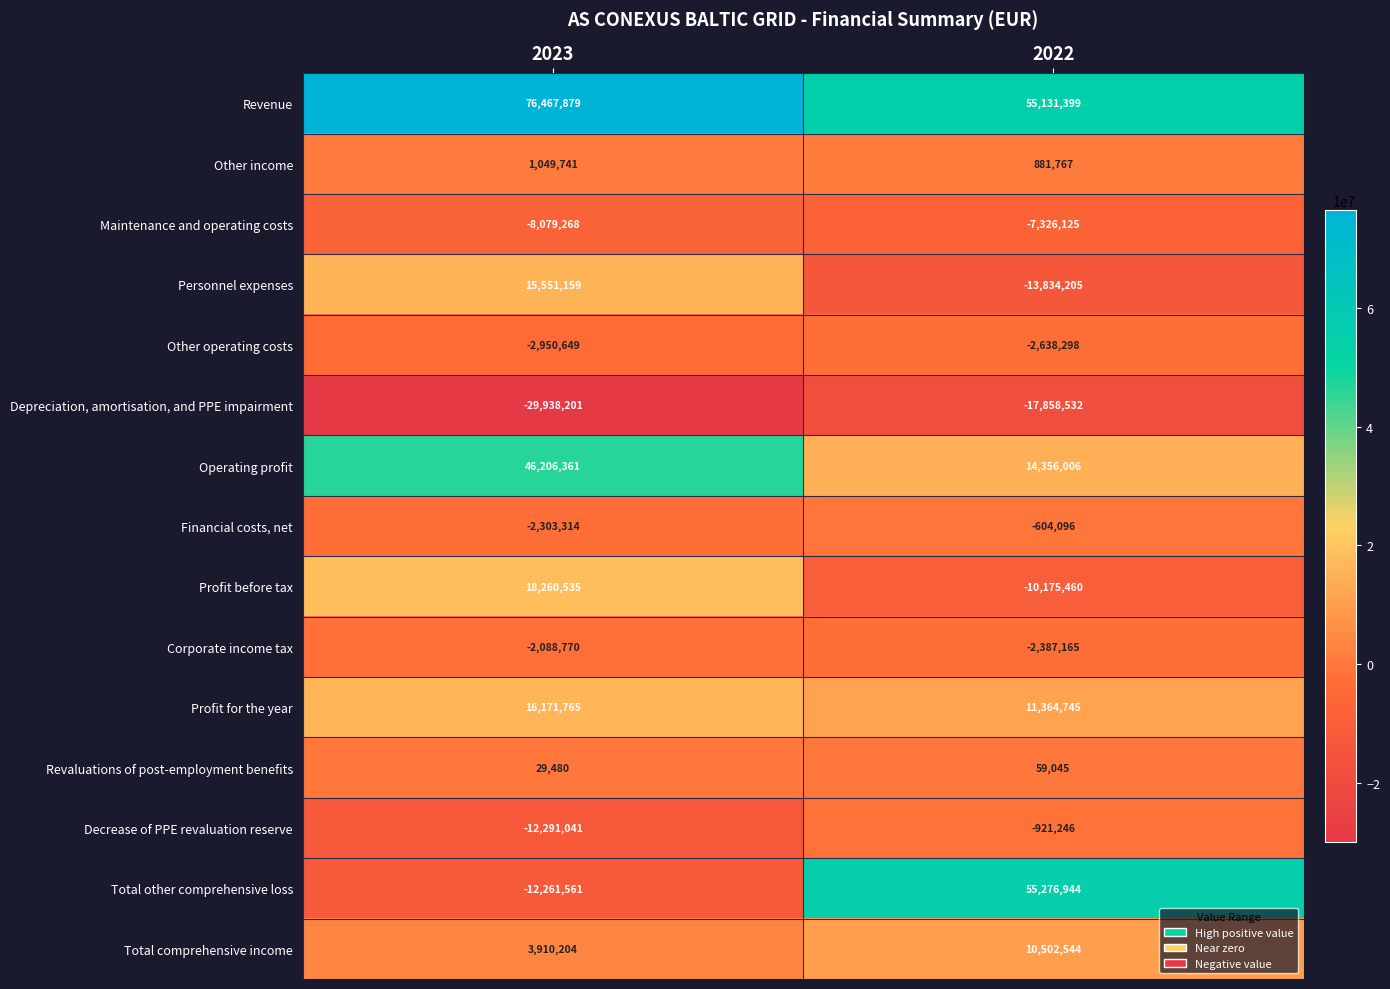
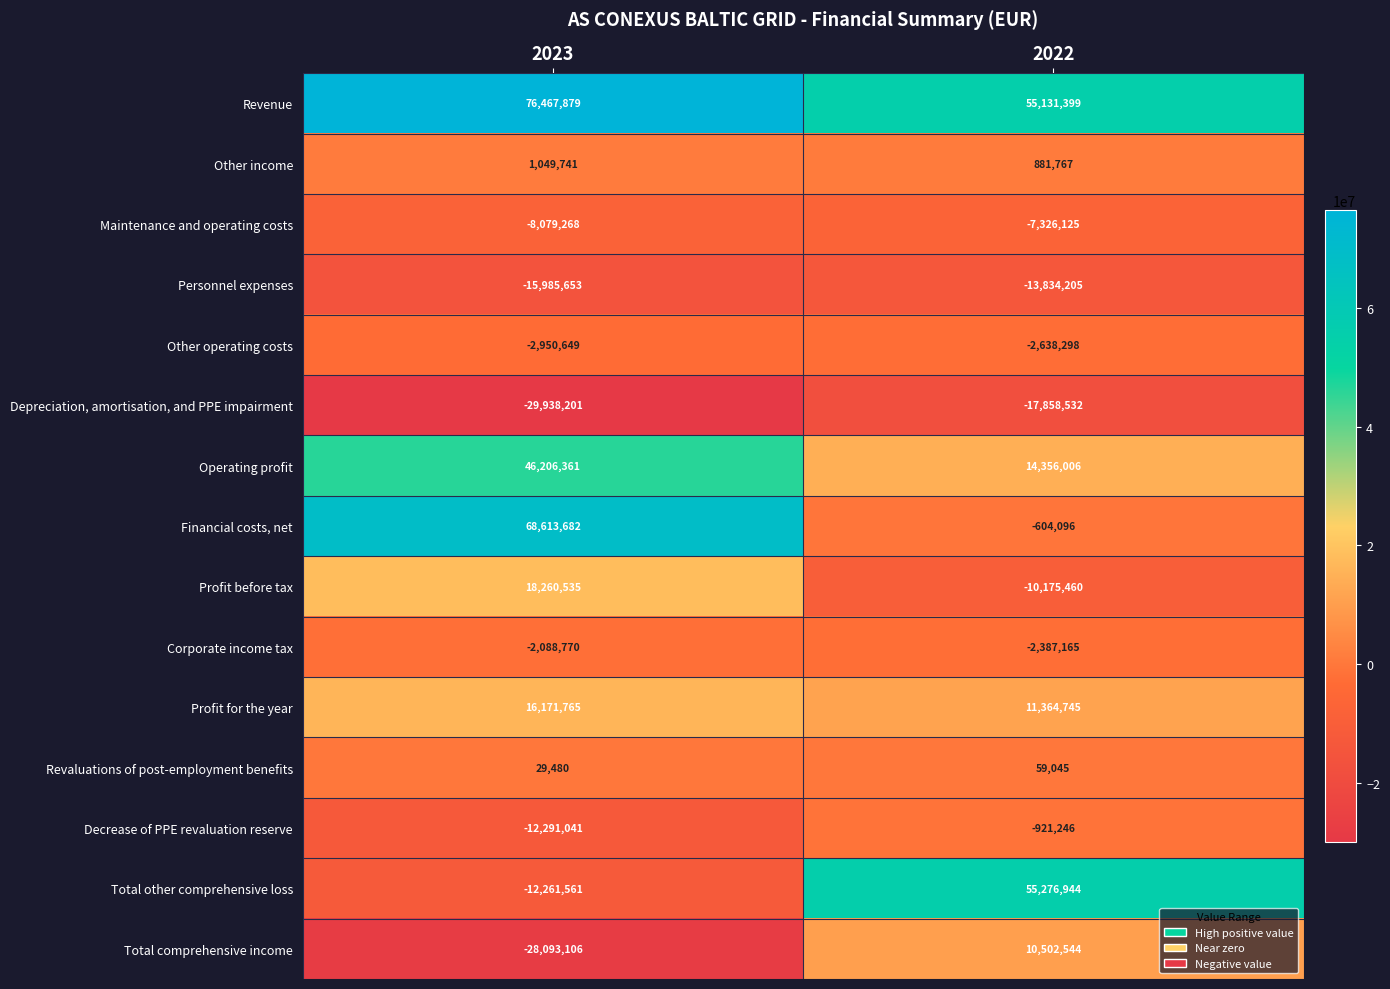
  {
    "Revenue": {
      "2023": "76,467,879",
      "2022": "55,131,399"
    },
    "Other income": {
      "2023": "1,049,741",
      "2022": "881,767"
    },
    "Maintenance and operating costs": {
      "2023": "-8,079,268",
      "2022": "-7,326,125"
    },
    "Personnel expenses": {
-     "2023": "15,551,159",
+     "2023": "-15,985,653",
      "2022": "-13,834,205"
    },
    "Other operating costs": {
      "2023": "-2,950,649",
      "2022": "-2,638,298"
    },
    "Depreciation, amortisation, and PPE impairment": {
      "2023": "-29,938,201",
      "2022": "-17,858,532"
    },
    "Operating profit": {
      "2023": "46,206,361",
      "2022": "14,356,006"
    },
    "Financial costs, net": {
-     "2023": "-2,303,314",
+     "2023": "68,613,682",
      "2022": "-604,096"
    },
    "Profit before tax": {
      "2023": "18,260,535",
      "2022": "-10,175,460"
    },
    "Corporate income tax": {
      "2023": "-2,088,770",
      "2022": "-2,387,165"
    },
    "Profit for the year": {
      "2023": "16,171,765",
      "2022": "11,364,745"
    },
    "Revaluations of post-employment benefits": {
      "2023": "29,480",
      "2022": "59,045"
    },
    "Decrease of PPE revaluation reserve": {
      "2023": "-12,291,041",
      "2022": "-921,246"
    },
    "Total other comprehensive loss": {
      "2023": "-12,261,561",
      "2022": "55,276,944"
    },
    "Total comprehensive income": {
-     "2023": "3,910,204",
+     "2023": "-28,093,106",
      "2022": "10,502,544"
    }
  }
